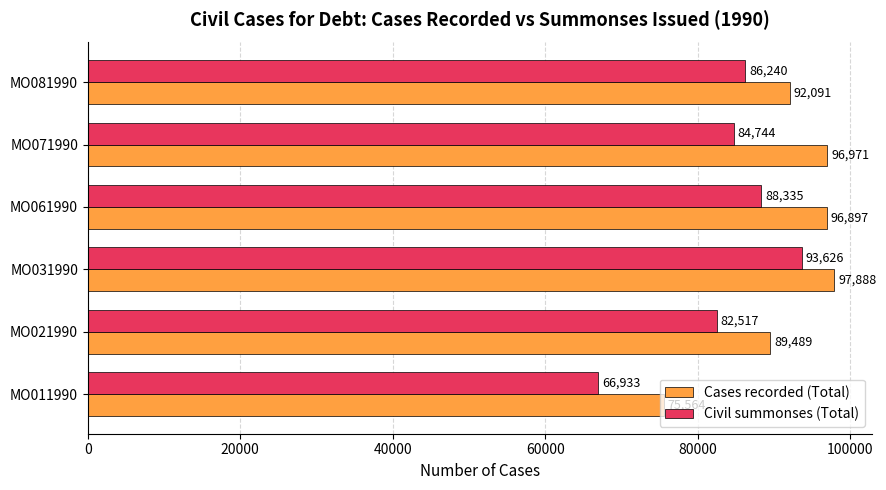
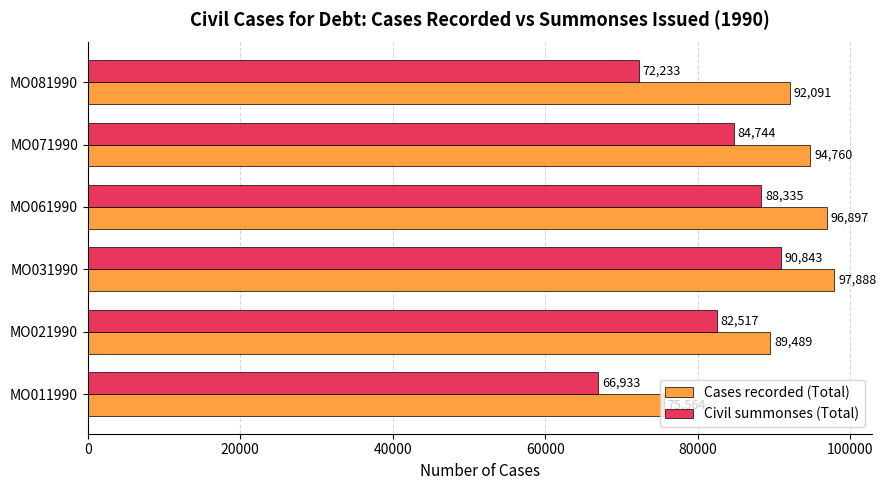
  {
    "Cases recorded (Total)": {
      "MO081990": "92,091",
-     "MO071990": "96,971",
+     "MO071990": "94,760",
      "MO061990": "96,897",
      "MO031990": "97,888",
      "MO021990": "89,489"
    },
    "Civil summonses (Total)": {
-     "MO081990": "86,240",
+     "MO081990": "72,233",
      "MO071990": "84,744",
      "MO061990": "88,335",
-     "MO031990": "93,626",
+     "MO031990": "90,843",
      "MO021990": "82,517",
      "MO011990": "66,933"
    }
  }
